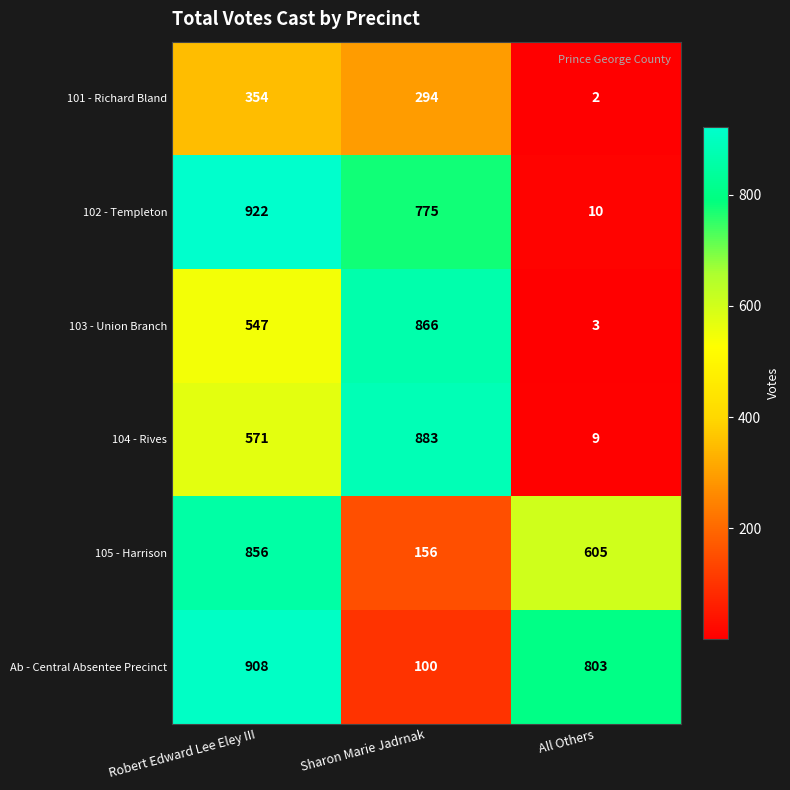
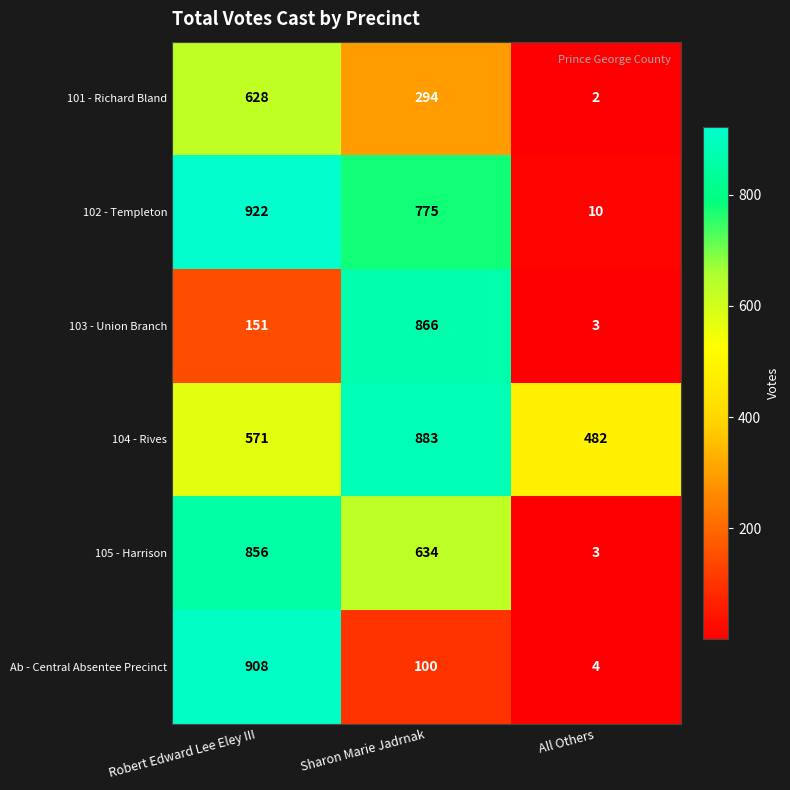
  {
    "101 - Richard Bland": {
-     "Robert Edward Lee Eley III": 354,
+     "Robert Edward Lee Eley III": 628,
      "Sharon Marie Jadrnak": 294
    },
    "102 - Templeton": {
      "Robert Edward Lee Eley III": 922,
      "Sharon Marie Jadrnak": 775,
      "All Others": 10
    },
    "103 - Union Branch": {
-     "Robert Edward Lee Eley III": 547,
+     "Robert Edward Lee Eley III": 151,
      "Sharon Marie Jadrnak": 866,
      "All Others": 3
    },
    "104 - Rives": {
      "Robert Edward Lee Eley III": 571,
      "Sharon Marie Jadrnak": 883,
-     "All Others": 9
+     "All Others": 482
    },
    "105 - Harrison": {
      "Robert Edward Lee Eley III": 856,
-     "Sharon Marie Jadrnak": 156,
-     "All Others": 605
+     "Sharon Marie Jadrnak": 634,
+     "All Others": 3
    },
    "Ab - Central Absentee Precinct": {
      "Robert Edward Lee Eley III": 908,
      "Sharon Marie Jadrnak": 100,
-     "All Others": 803
+     "All Others": 4
    }
  }
